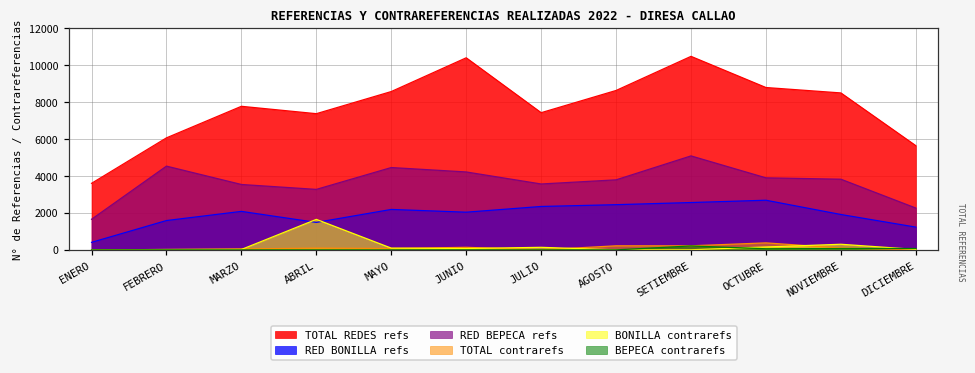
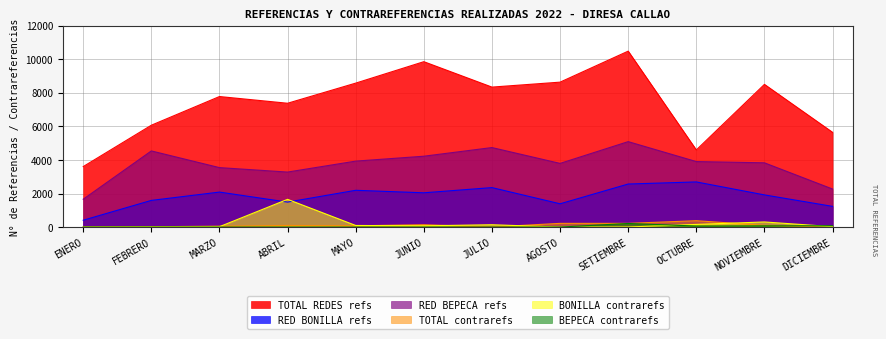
  {
    "TOTAL REDES refs": {
      "ENERO": 3600,
      "FEBRERO": 6100,
      "MARZO": 7800,
      "ABRIL": 7400,
      "MAYO": 8600,
-     "JUNIO": 10400,
-     "JULIO": 7400,
+     "JUNIO": 9900,
+     "JULIO": 8300,
      "AGOSTO": 8600,
      "SETIEMBRE": 10500,
-     "OCTUBRE": 8800,
+     "OCTUBRE": 4600,
      "NOVIEMBRE": 8500,
      "DICIEMBRE": 5600
    },
    "RED BONILLA refs": {
      "ENERO": 400,
      "FEBRERO": 1600,
      "MARZO": 2100,
      "ABRIL": 1500,
      "MAYO": 2200,
      "JUNIO": 2000,
      "JULIO": 2400,
-     "AGOSTO": 2500,
+     "AGOSTO": 1400,
      "SETIEMBRE": 2600,
      "OCTUBRE": 2700,
      "NOVIEMBRE": 1900,
      "DICIEMBRE": 1200
    },
    "RED BEPECA refs": {
      "ENERO": 1700,
      "FEBRERO": 4500,
      "MARZO": 3500,
      "ABRIL": 3300,
-     "MAYO": 4500,
+     "MAYO": 3900,
      "JUNIO": 4200,
-     "JULIO": 3600,
+     "JULIO": 4700,
      "AGOSTO": 3800,
      "SETIEMBRE": 5100,
      "OCTUBRE": 3900,
      "NOVIEMBRE": 3800,
      "DICIEMBRE": 2300
    },
    "TOTAL contrarefs": {
      "AGOSTO": 200,
      "OCTUBRE": 400
    },
    "BONILLA contrarefs": {
      "ABRIL": 1700,
      "SETIEMBRE": 0,
      "NOVIEMBRE": 300
    }
  }
